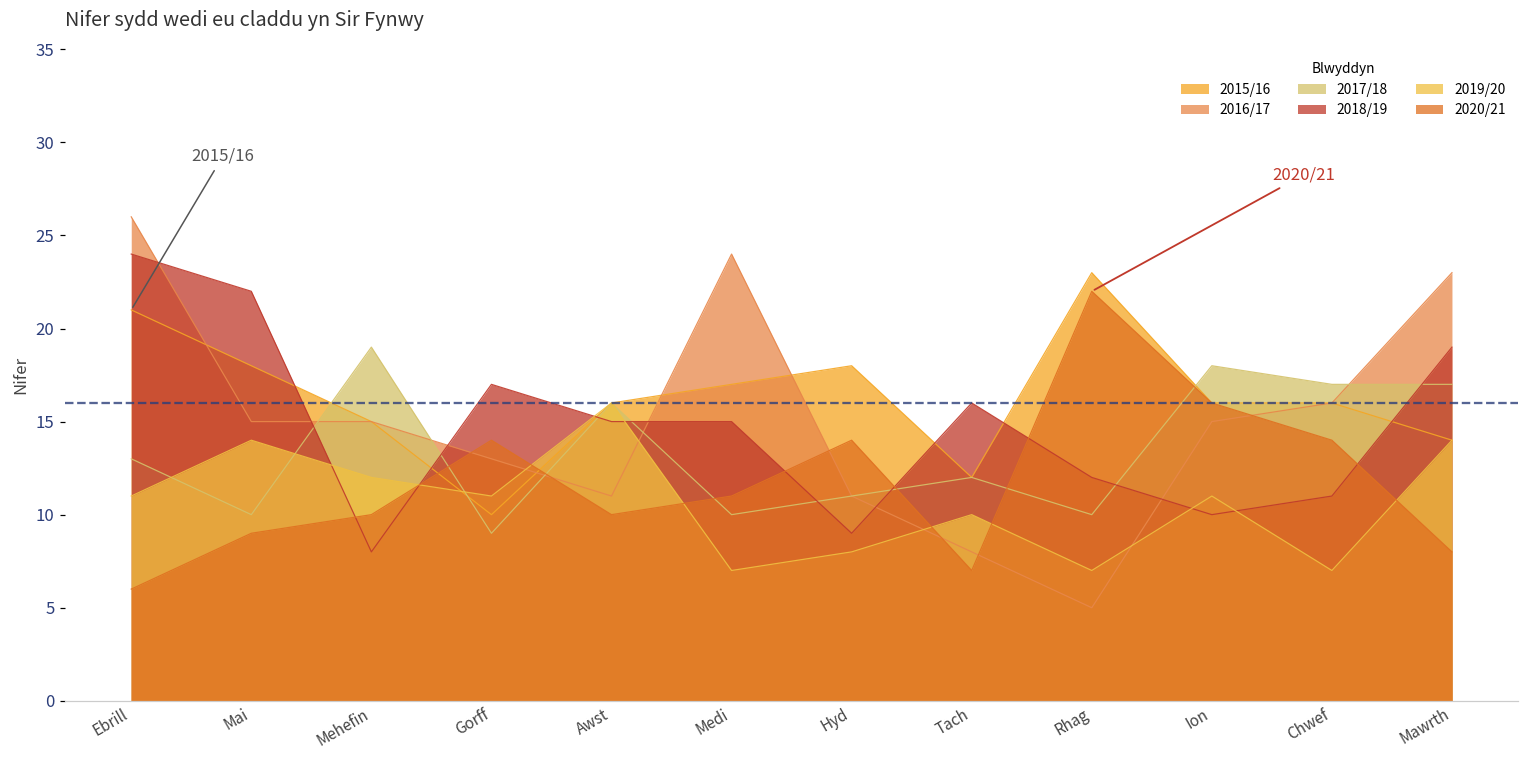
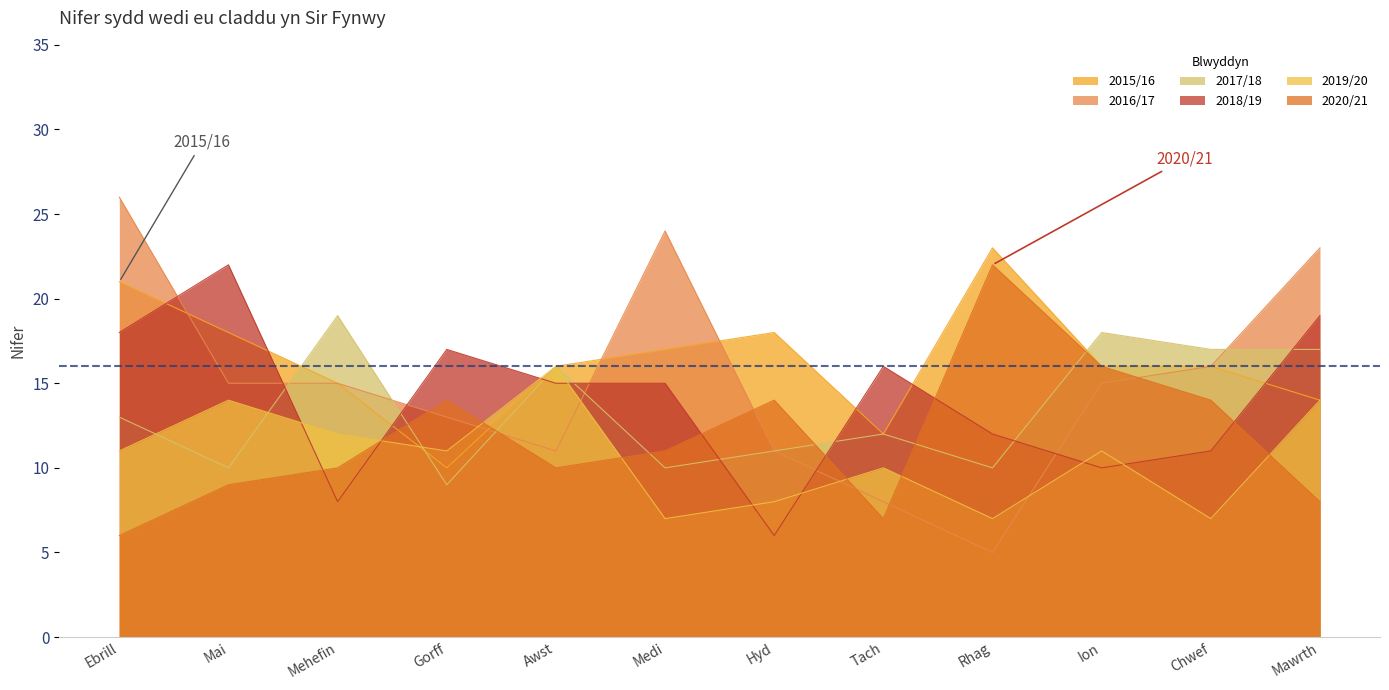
  {
    "2018/19": {
-     "Ebrill": 24,
+     "Ebrill": 18,
      "Mehefin": 8,
      "Gorff": 17,
      "Awst": 15,
      "Medi": 15,
-     "Hyd": 9,
+     "Hyd": 6,
      "Tach": 16,
      "Rhag": 12,
      "Ion": 10,
      "Chwef": 11,
      "Mawrth": 19
    }
  }
